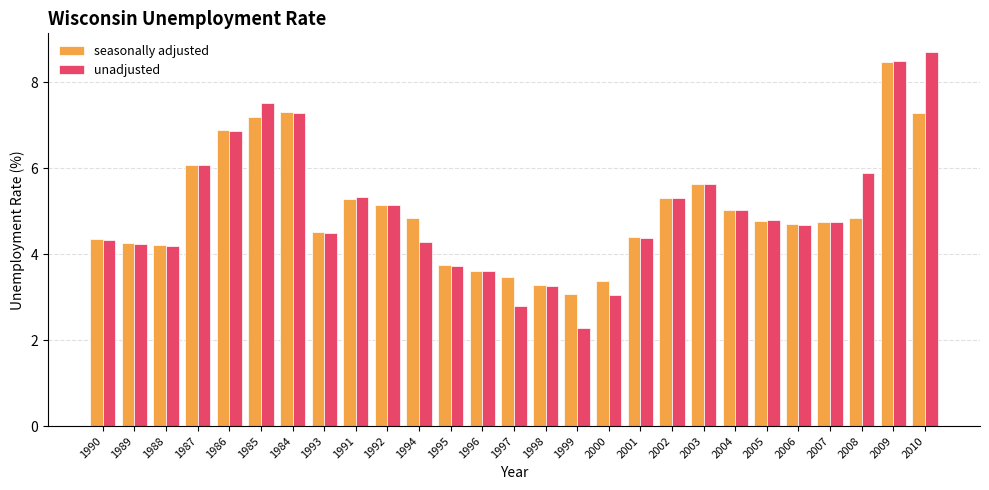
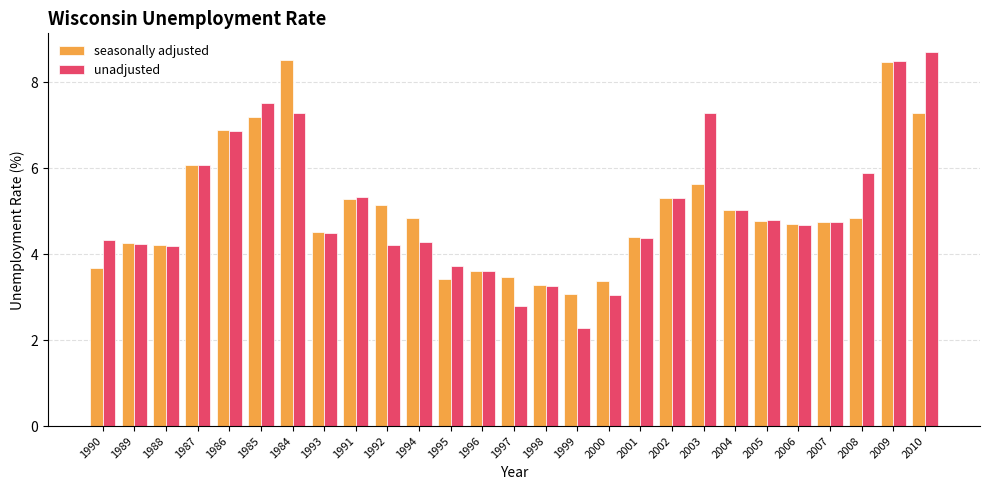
  {
    "seasonally adjusted": {
-     "1990": 4.3,
+     "1990": 3.7,
      "1989": 4.3,
      "1988": 4.2,
      "1987": 6.1,
      "1986": 6.9,
      "1985": 7.2,
-     "1984": 7.3,
+     "1984": 8.5,
      "1993": 4.5,
      "1991": 5.3,
      "1992": 5.1,
      "1994": 4.8,
-     "1995": 3.7,
+     "1995": 3.4,
      "1996": 3.6,
      "1997": 3.5,
      "1998": 3.3,
      "1999": 3.1,
      "2000": 3.4,
      "2001": 4.4,
      "2002": 5.3,
      "2003": 5.6,
      "2004": 5.0,
      "2005": 4.8,
      "2006": 4.7,
      "2007": 4.7,
      "2008": 4.8,
      "2009": 8.5,
      "2010": 7.3
    },
    "unadjusted": {
      "1990": 4.3,
      "1989": 4.2,
      "1988": 4.2,
      "1987": 6.1,
      "1986": 6.9,
      "1985": 7.5,
      "1984": 7.3,
      "1993": 4.5,
      "1991": 5.3,
-     "1992": 5.2,
+     "1992": 4.2,
      "1994": 4.3,
      "1995": 3.7,
      "1996": 3.6,
      "1997": 2.8,
      "1998": 3.3,
      "1999": 2.3,
      "2000": 3.1,
      "2001": 4.4,
      "2002": 5.3,
-     "2003": 5.6,
+     "2003": 7.3,
      "2004": 5.0,
      "2005": 4.8,
      "2006": 4.7,
      "2007": 4.8,
      "2008": 5.9,
      "2009": 8.5,
      "2010": 8.7
    }
  }
